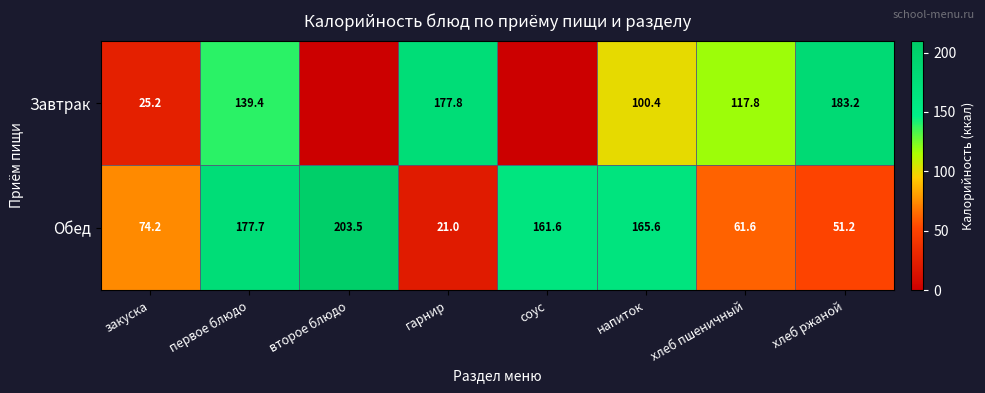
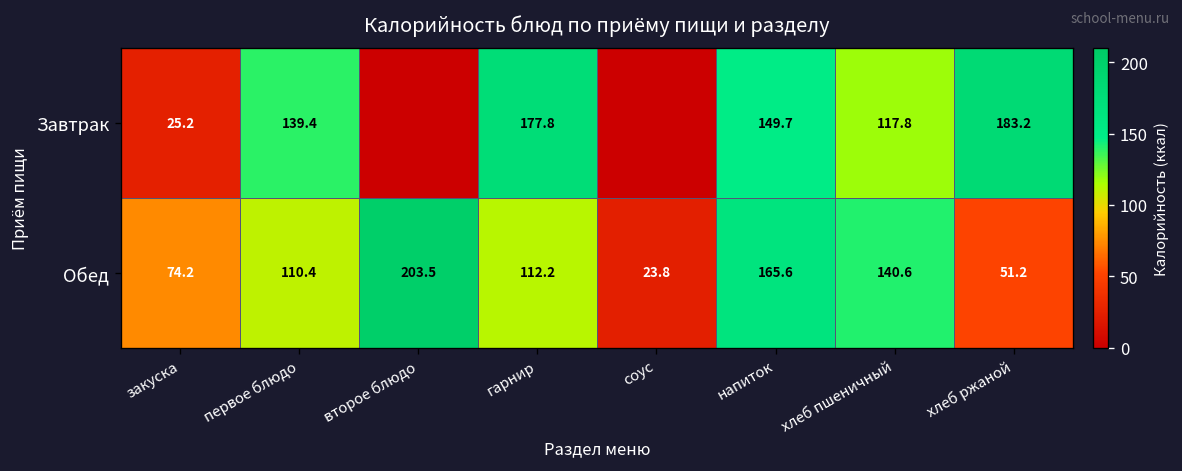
  {
    "Завтрак": {
      "закуска": 25.2,
      "первое блюдо": 139.4,
      "гарнир": 177.8,
-     "напиток": 100.4,
+     "напиток": 149.7,
      "хлеб пшеничный": 117.8,
      "хлеб ржаной": 183.2
    },
    "Обед": {
      "закуска": 74.2,
-     "первое блюдо": 177.7,
+     "первое блюдо": 110.4,
      "второе блюдо": 203.5,
-     "гарнир": 21.0,
-     "соус": 161.6,
+     "гарнир": 112.2,
+     "соус": 23.8,
      "напиток": 165.6,
-     "хлеб пшеничный": 61.6,
+     "хлеб пшеничный": 140.6,
      "хлеб ржаной": 51.2
    }
  }
